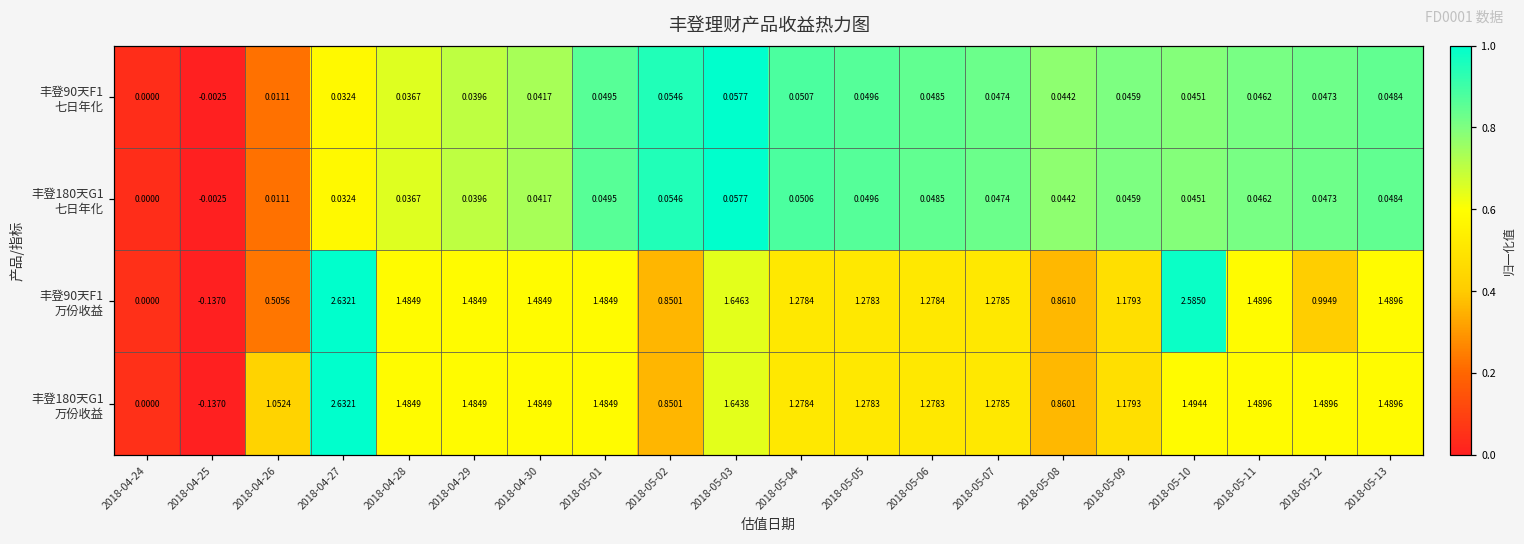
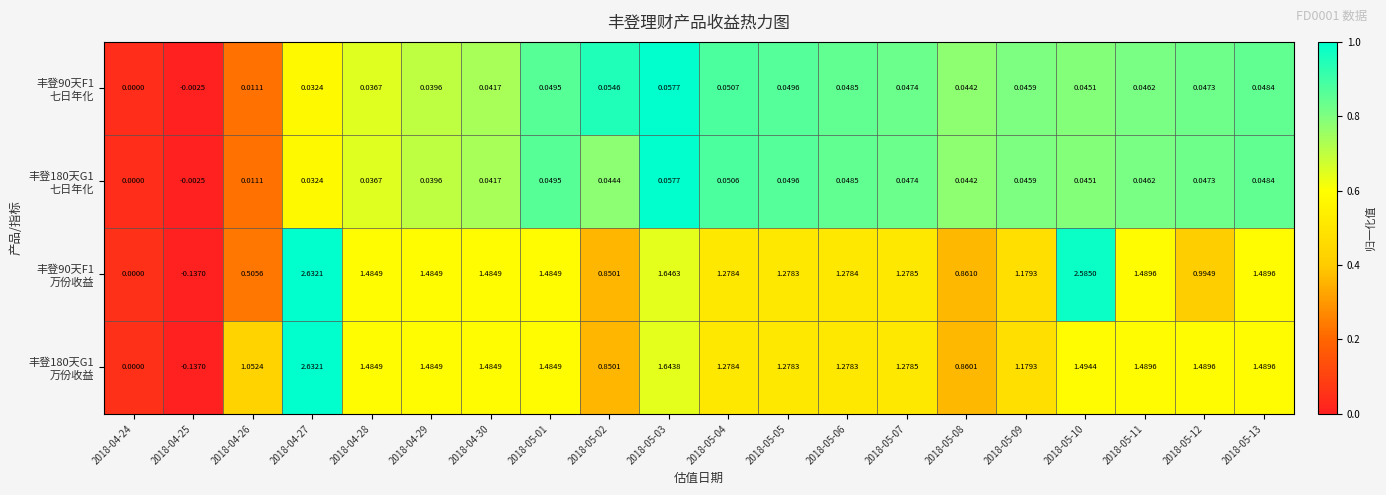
  {
    "丰登90天F1 七日年化": {
      "2018-04-24": 0.0000,
      "2018-04-25": -0.0025,
      "2018-04-26": 0.0111,
      "2018-04-27": 0.0324,
      "2018-04-28": 0.0367,
      "2018-04-29": 0.0396,
      "2018-04-30": 0.0417,
      "2018-05-01": 0.0495,
      "2018-05-02": 0.0546,
      "2018-05-03": 0.0577,
      "2018-05-04": 0.0507,
      "2018-05-05": 0.0496,
      "2018-05-06": 0.0485,
      "2018-05-07": 0.0474,
      "2018-05-08": 0.0442,
      "2018-05-09": 0.0459,
      "2018-05-10": 0.0451,
      "2018-05-11": 0.0462,
      "2018-05-12": 0.0473,
      "2018-05-13": 0.0484
    },
    "丰登180天G1 七日年化": {
      "2018-04-24": 0.0000,
      "2018-04-25": -0.0025,
      "2018-04-26": 0.0111,
      "2018-04-27": 0.0324,
      "2018-04-28": 0.0367,
      "2018-04-29": 0.0396,
      "2018-04-30": 0.0417,
      "2018-05-01": 0.0495,
-     "2018-05-02": 0.0546,
+     "2018-05-02": 0.0444,
      "2018-05-03": 0.0577,
      "2018-05-04": 0.0506,
      "2018-05-05": 0.0496,
      "2018-05-06": 0.0485,
      "2018-05-07": 0.0474,
      "2018-05-08": 0.0442,
      "2018-05-09": 0.0459,
      "2018-05-10": 0.0451,
      "2018-05-11": 0.0462,
      "2018-05-12": 0.0473,
      "2018-05-13": 0.0484
    },
    "丰登90天F1 万份收益": {
      "2018-04-24": 0.0000,
      "2018-04-25": -0.1370,
      "2018-04-26": 0.5056,
      "2018-04-27": 2.6321,
      "2018-04-28": 1.4849,
      "2018-04-29": 1.4849,
      "2018-04-30": 1.4849,
      "2018-05-01": 1.4849,
      "2018-05-02": 0.8501,
      "2018-05-03": 1.6463,
      "2018-05-04": 1.2784,
      "2018-05-05": 1.2783,
      "2018-05-06": 1.2784,
      "2018-05-07": 1.2785,
      "2018-05-08": 0.8610,
      "2018-05-09": 1.1793,
      "2018-05-10": 2.5850,
      "2018-05-11": 1.4896,
      "2018-05-12": 0.9949,
      "2018-05-13": 1.4896
    },
    "丰登180天G1 万份收益": {
      "2018-04-24": 0.0000,
      "2018-04-25": -0.1370,
      "2018-04-26": 1.0524,
      "2018-04-27": 2.6321,
      "2018-04-28": 1.4849,
      "2018-04-29": 1.4849,
      "2018-04-30": 1.4849,
      "2018-05-01": 1.4849,
      "2018-05-02": 0.8501,
      "2018-05-03": 1.6438,
      "2018-05-04": 1.2784,
      "2018-05-05": 1.2783,
      "2018-05-06": 1.2783,
      "2018-05-07": 1.2785,
      "2018-05-08": 0.8601,
      "2018-05-09": 1.1793,
      "2018-05-10": 1.4944,
      "2018-05-11": 1.4896,
      "2018-05-12": 1.4896,
      "2018-05-13": 1.4896
    }
  }
